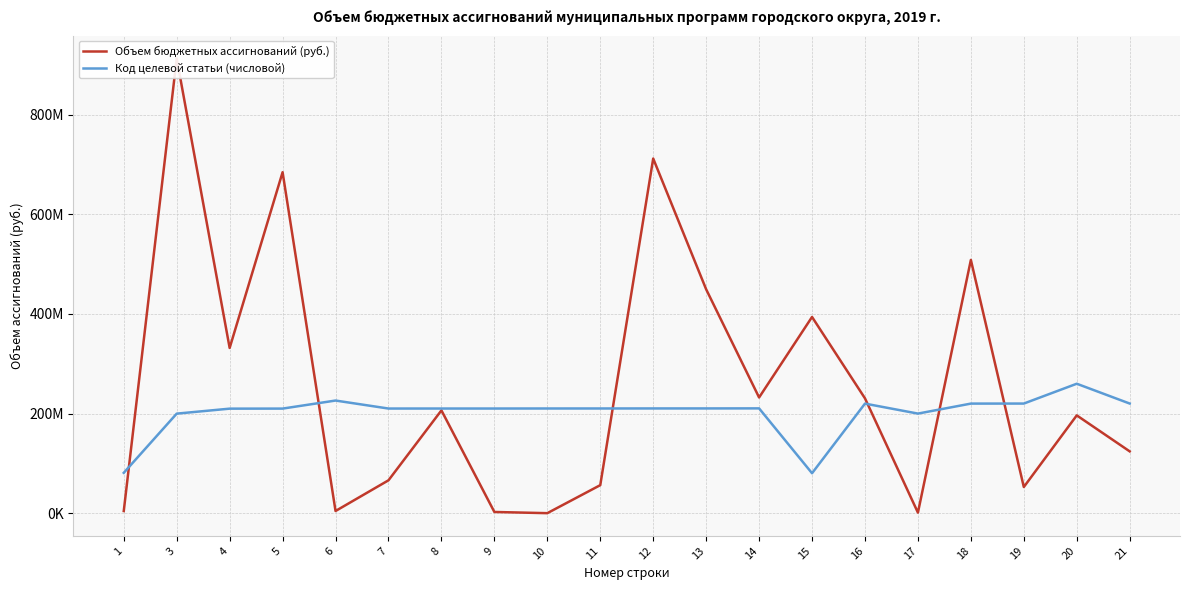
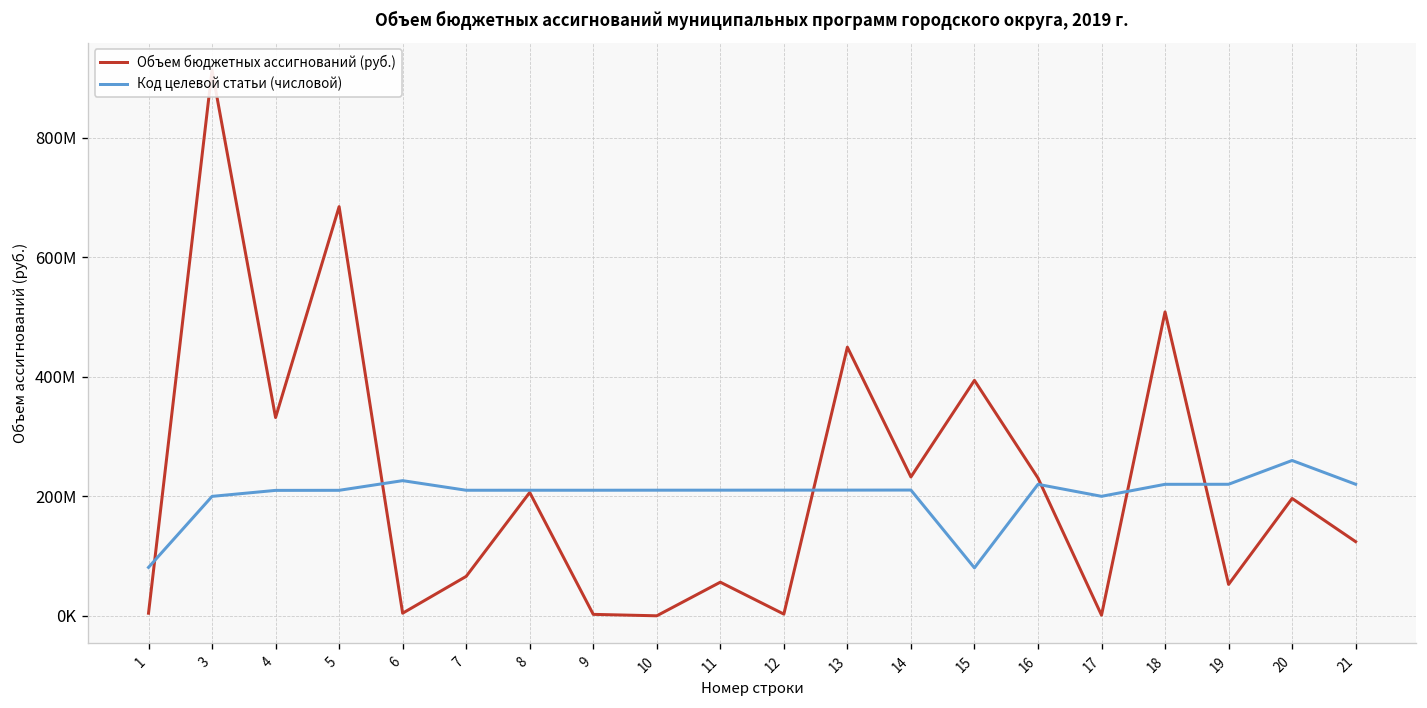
  {
    "Объем бюджетных ассигнований (руб.)": {
      "1": 0,
      "4": 330000000,
      "5": 680000000,
      "6": 0,
      "7": 70000000,
      "9": 0,
      "10": 0,
      "11": 60000000,
-     "12": 710000000,
+     "12": 0,
      "13": 450000000,
      "14": 230000000,
      "15": 390000000,
      "16": 230000000,
      "17": 0,
      "18": 510000000,
      "19": 50000000,
      "20": 200000000,
      "21": 120000000
    },
    "Код целевой статьи (числовой)": {
      "1": 80000000,
      "3": 200000000,
      "4": 210000000,
      "5": 210000000,
      "6": 230000000,
      "7": 210000000,
      "9": 210000000,
      "10": 210000000,
      "11": 210000000,
      "12": 210000000,
      "13": 210000000,
      "14": 210000000,
      "15": 80000000,
      "16": 220000000,
      "17": 200000000,
      "18": 220000000,
      "19": 220000000,
      "20": 260000000,
      "21": 220000000
    }
  }
